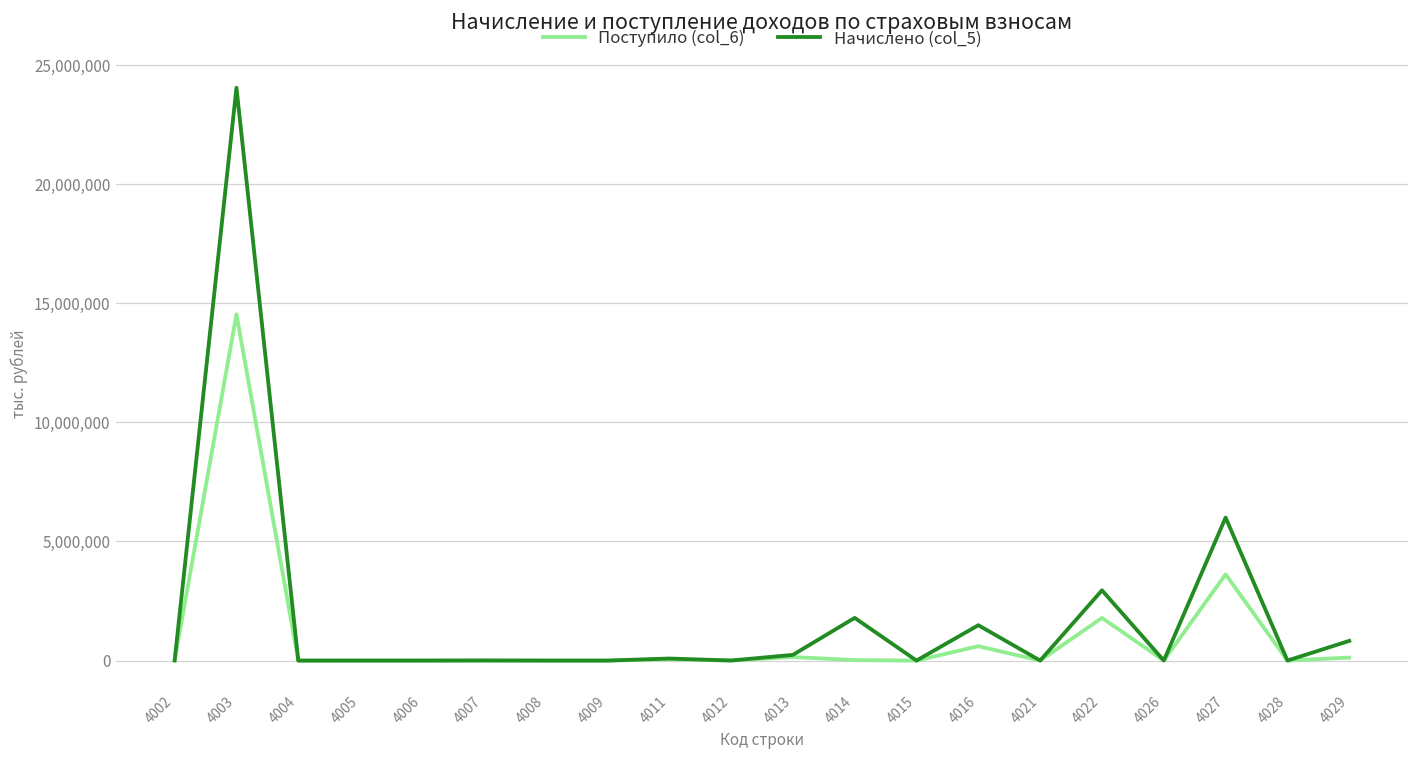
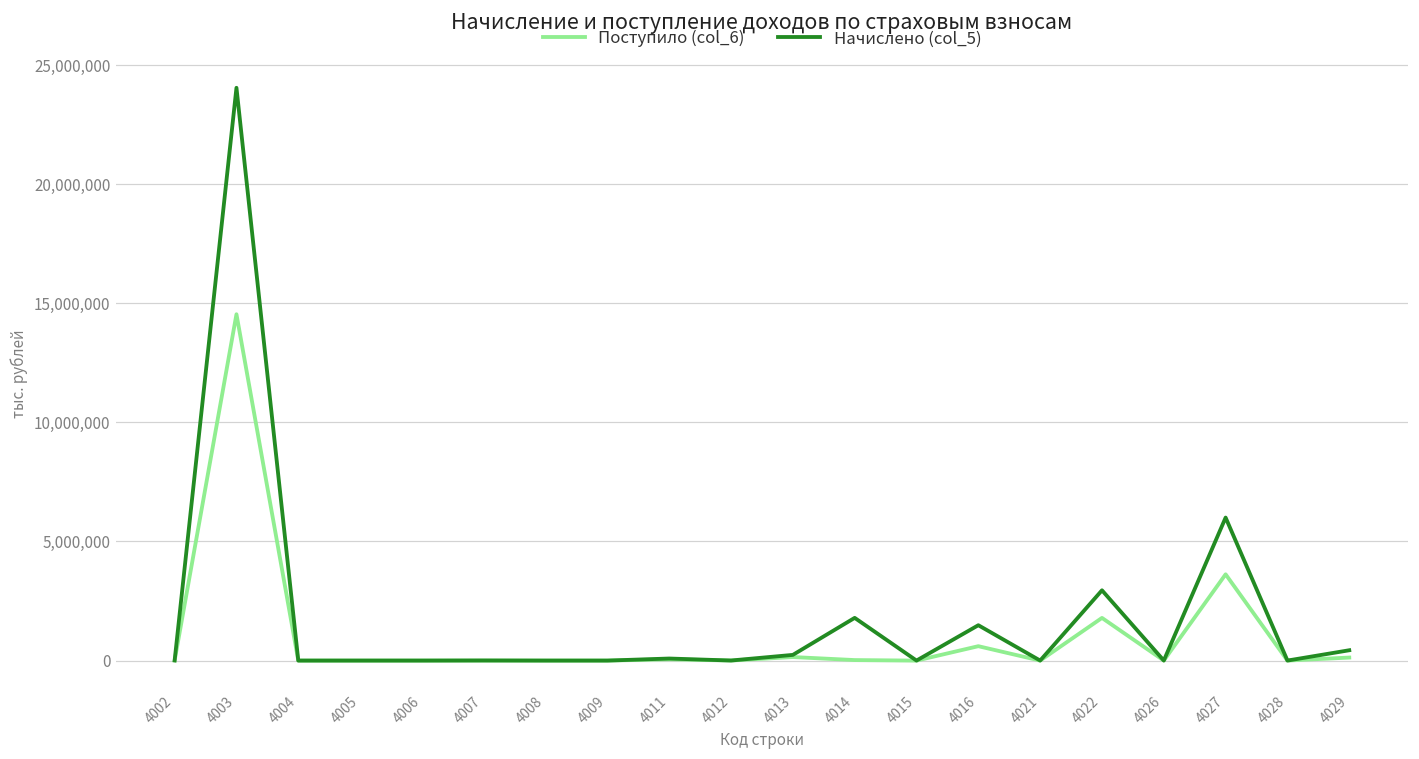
  {
    "Поступило (col_6)": {
      "4003": "14,500,000",
      "4014": "0",
      "4016": "600,000",
      "4022": "1,800,000",
      "4027": "3,600,000",
      "4029": "100,000"
    },
    "Начислено (col_5)": {
      "4003": "24,000,000",
      "4014": "1,800,000",
      "4016": "1,500,000",
      "4022": "3,000,000",
      "4027": "6,000,000",
-     "4029": "800,000"
+     "4029": "400,000"
    }
  }
